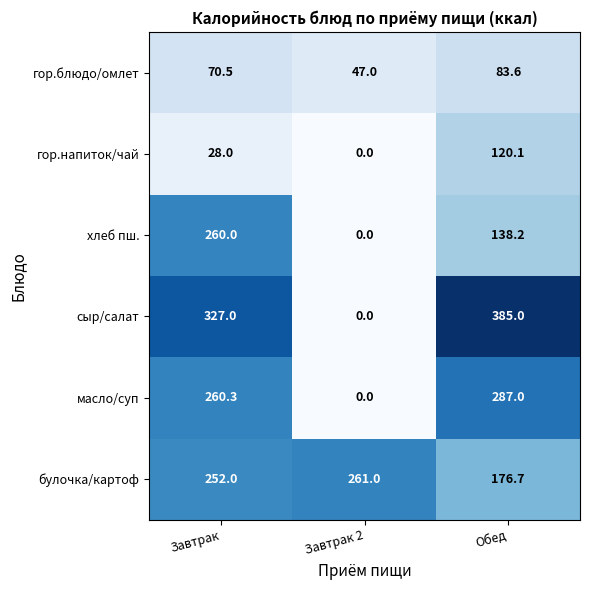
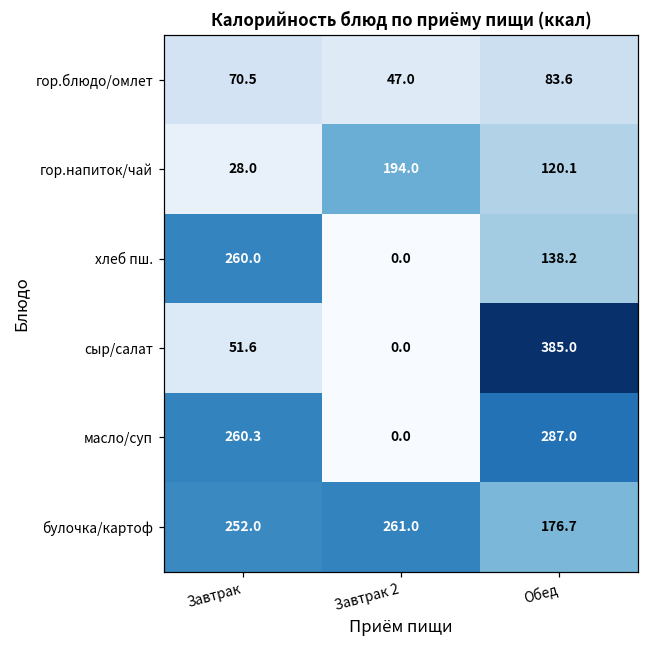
  {
    "гор.блюдо/омлет": {
      "Завтрак": 70.5,
      "Завтрак 2": 47.0,
      "Обед": 83.6
    },
    "гор.напиток/чай": {
      "Завтрак": 28.0,
-     "Завтрак 2": 0.0,
+     "Завтрак 2": 194.0,
      "Обед": 120.1
    },
    "хлеб пш.": {
      "Завтрак": 260.0,
      "Завтрак 2": 0.0,
      "Обед": 138.2
    },
    "сыр/салат": {
-     "Завтрак": 327.0,
+     "Завтрак": 51.6,
      "Завтрак 2": 0.0,
      "Обед": 385.0
    },
    "масло/суп": {
      "Завтрак": 260.3,
      "Завтрак 2": 0.0,
      "Обед": 287.0
    },
    "булочка/картоф": {
      "Завтрак": 252.0,
      "Завтрак 2": 261.0,
      "Обед": 176.7
    }
  }
